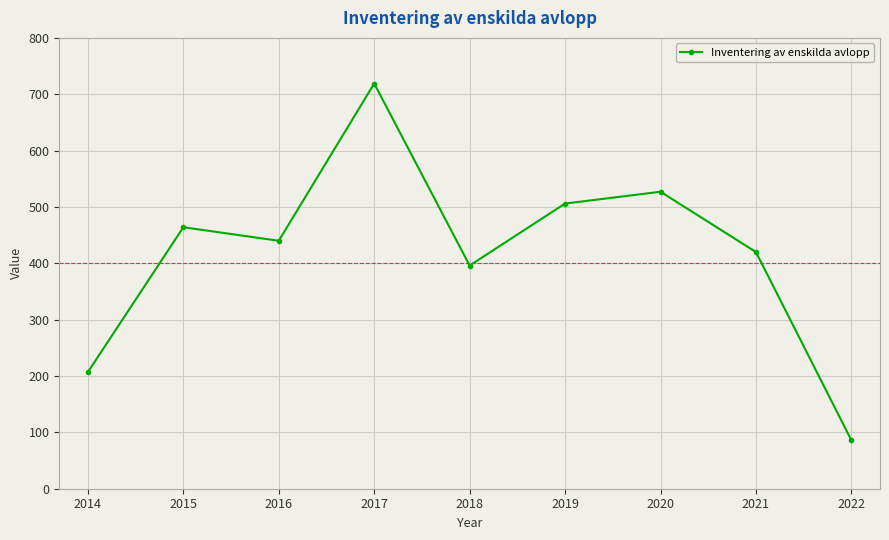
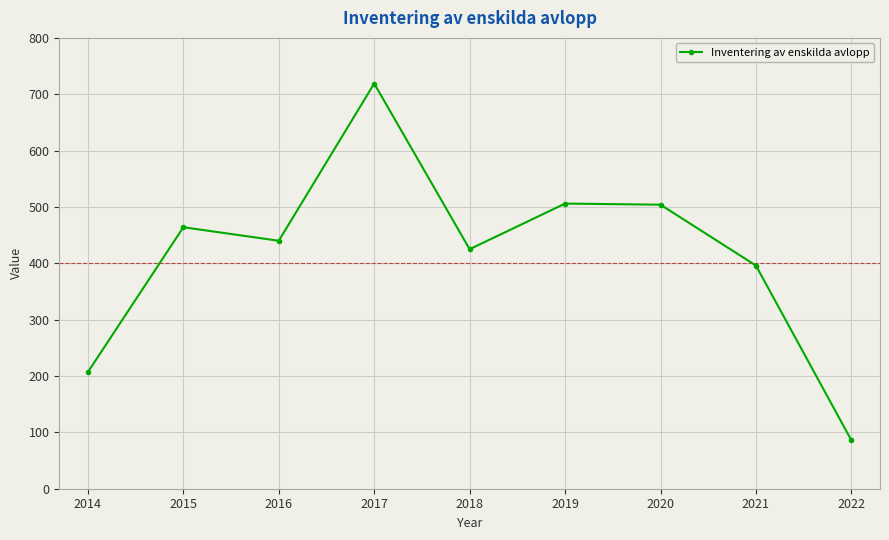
  {
    "2014": 210,
    "2015": 460,
    "2016": 440,
    "2017": 720,
-   "2018": 400,
+   "2018": 430,
    "2019": 510,
-   "2020": 530,
-   "2021": 420,
+   "2020": 500,
+   "2021": 400,
    "2022": 90
  }
